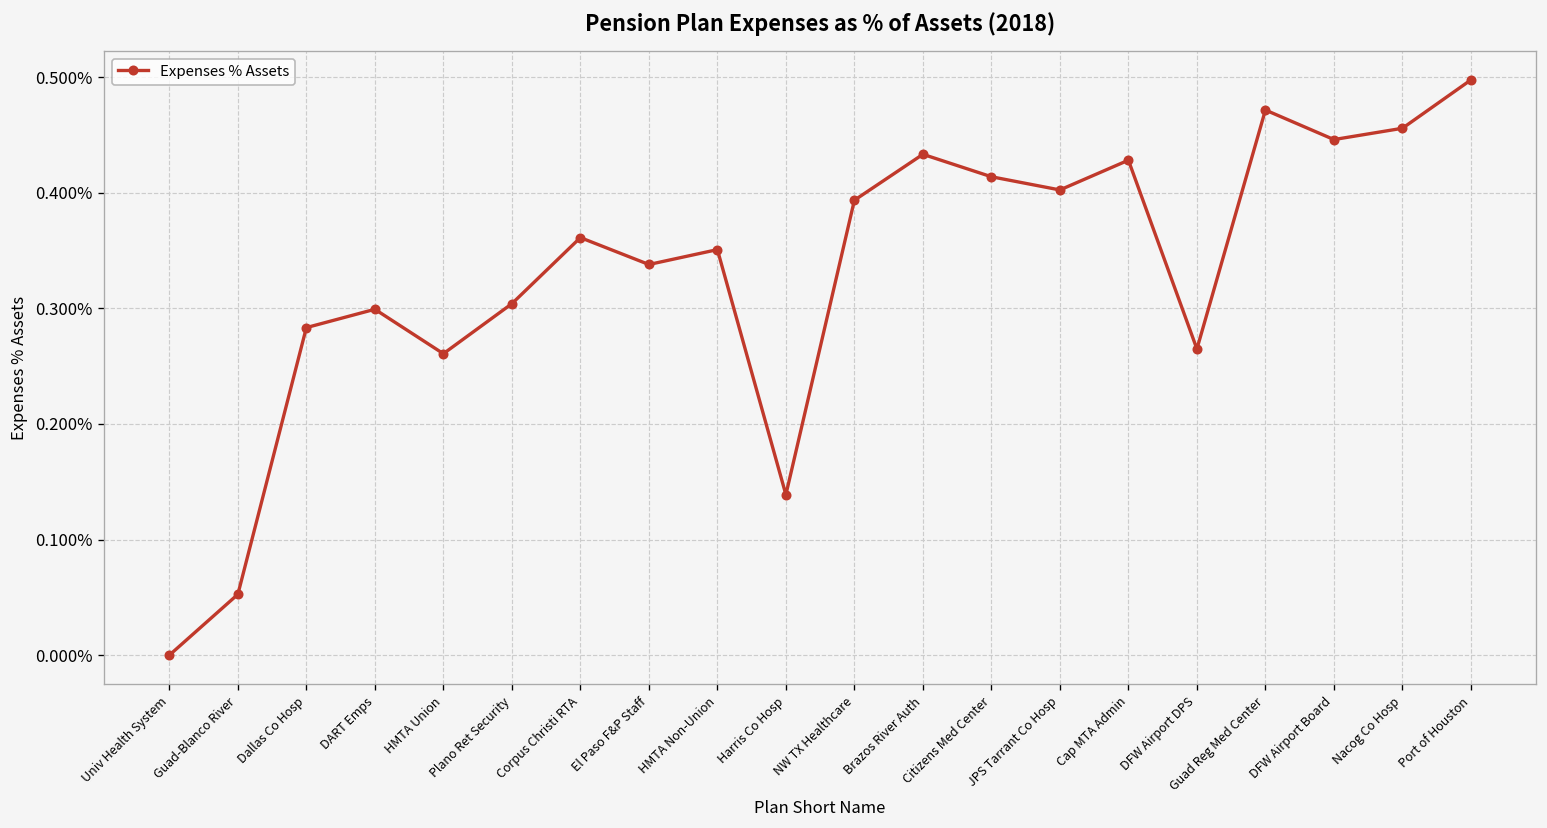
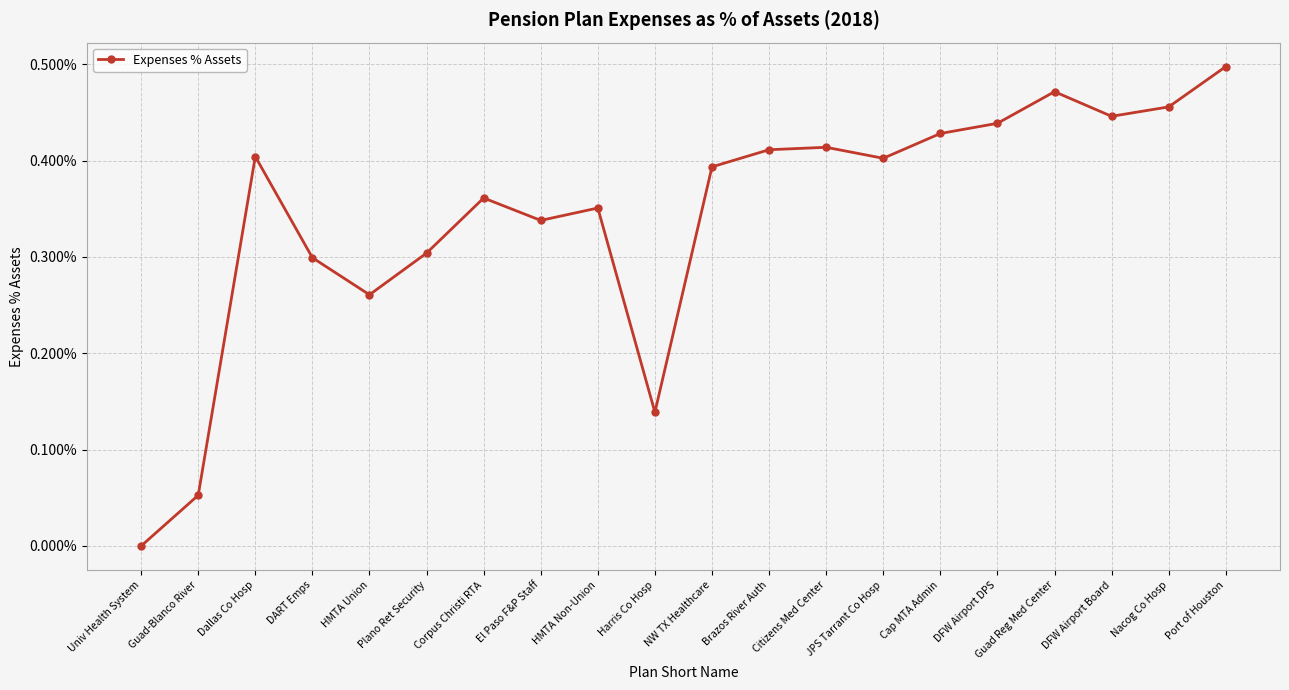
  {
    "Univ Health System": "0.00%",
    "Guad-Blanco River": "0.05%",
-   "Dallas Co Hosp": "0.28%",
+   "Dallas Co Hosp": "0.40%",
    "DART Emps": "0.30%",
    "HMTA Union": "0.26%",
    "Plano Ret Security": "0.30%",
    "Corpus Christi RTA": "0.36%",
    "El Paso F&P Staff": "0.34%",
    "HMTA Non-Union": "0.35%",
    "Harris Co Hosp": "0.14%",
    "NW TX Healthcare": "0.39%",
-   "Brazos River Auth": "0.43%",
+   "Brazos River Auth": "0.41%",
    "Citizens Med Center": "0.41%",
    "JPS Tarrant Co Hosp": "0.40%",
    "Cap MTA Admin": "0.43%",
-   "DFW Airport DPS": "0.26%",
+   "DFW Airport DPS": "0.44%",
    "Guad Reg Med Center": "0.47%",
    "DFW Airport Board": "0.45%",
    "Nacog Co Hosp": "0.46%",
    "Port of Houston": "0.50%"
  }
